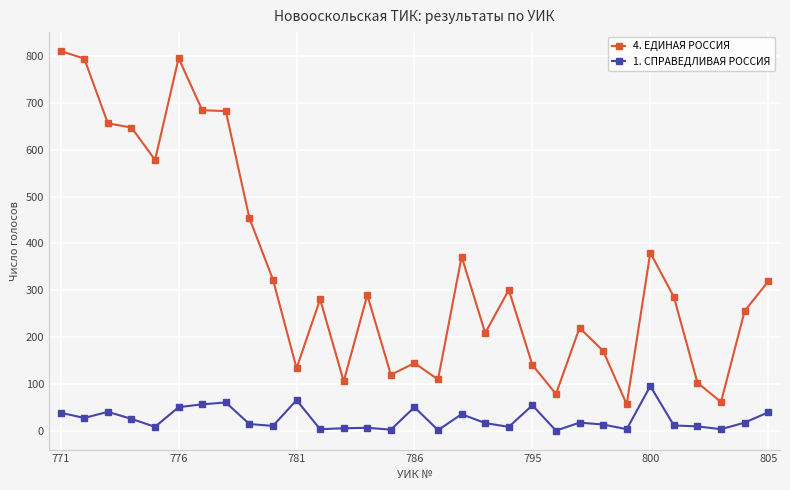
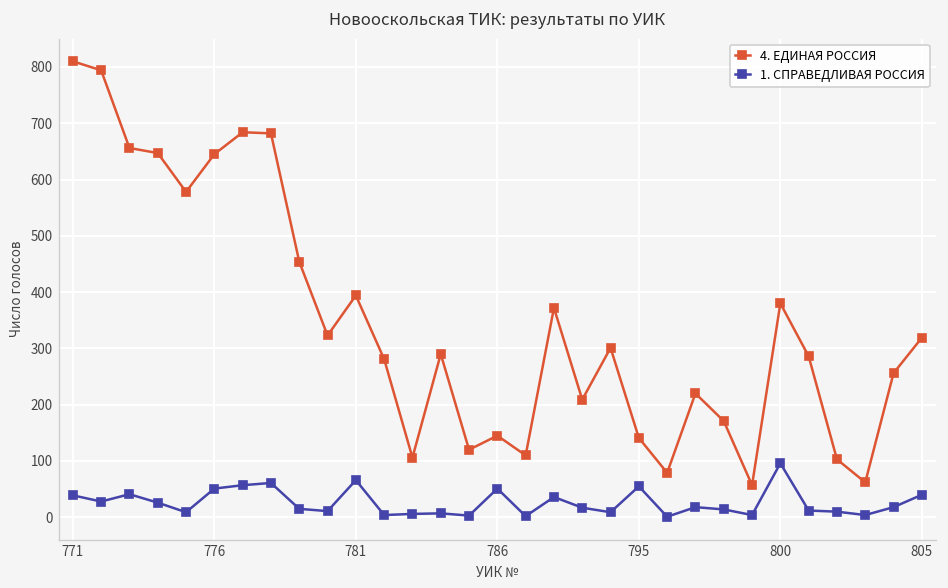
  {
    "4. ЕДИНАЯ РОССИЯ": {
-     "776": 800,
-     "781": 130,
+     "776": 650,
+     "781": 390,
      "786": 150,
      "795": 140,
      "800": 380,
      "805": 320
    },
    "1. СПРАВЕДЛИВАЯ РОССИЯ": {
      "771": 40,
      "776": 50,
      "781": 70,
      "786": 50,
      "795": 60,
      "800": 100,
      "805": 40
    }
  }
